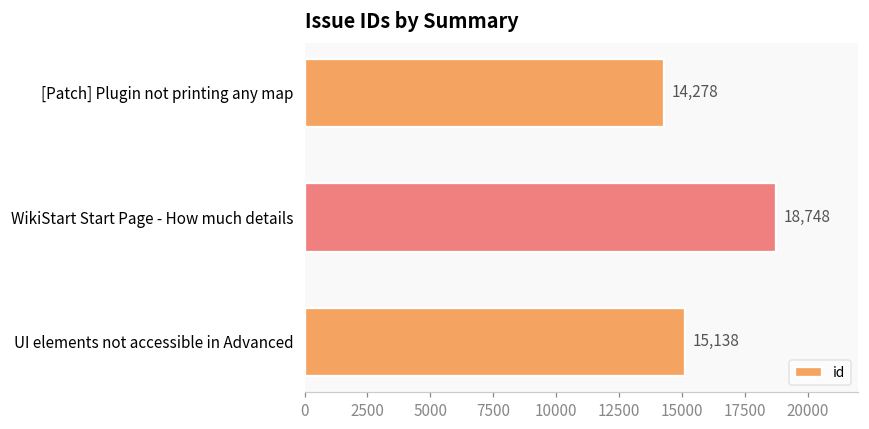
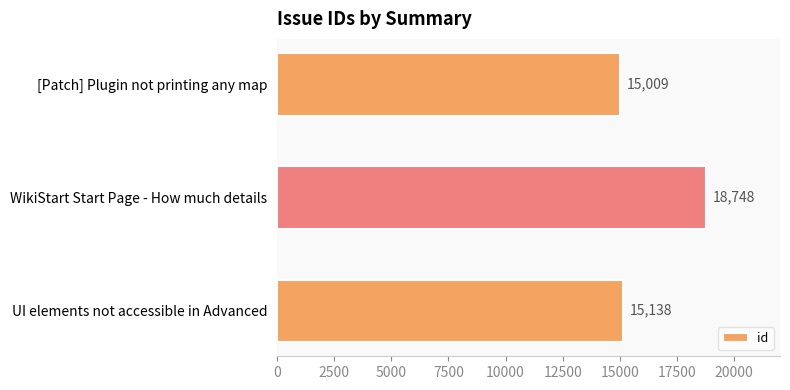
  {
-   "[Patch] Plugin not printing any map": "14,278",
+   "[Patch] Plugin not printing any map": "15,009",
    "WikiStart Start Page - How much details": "18,748",
    "UI elements not accessible in Advanced": "15,138"
  }
